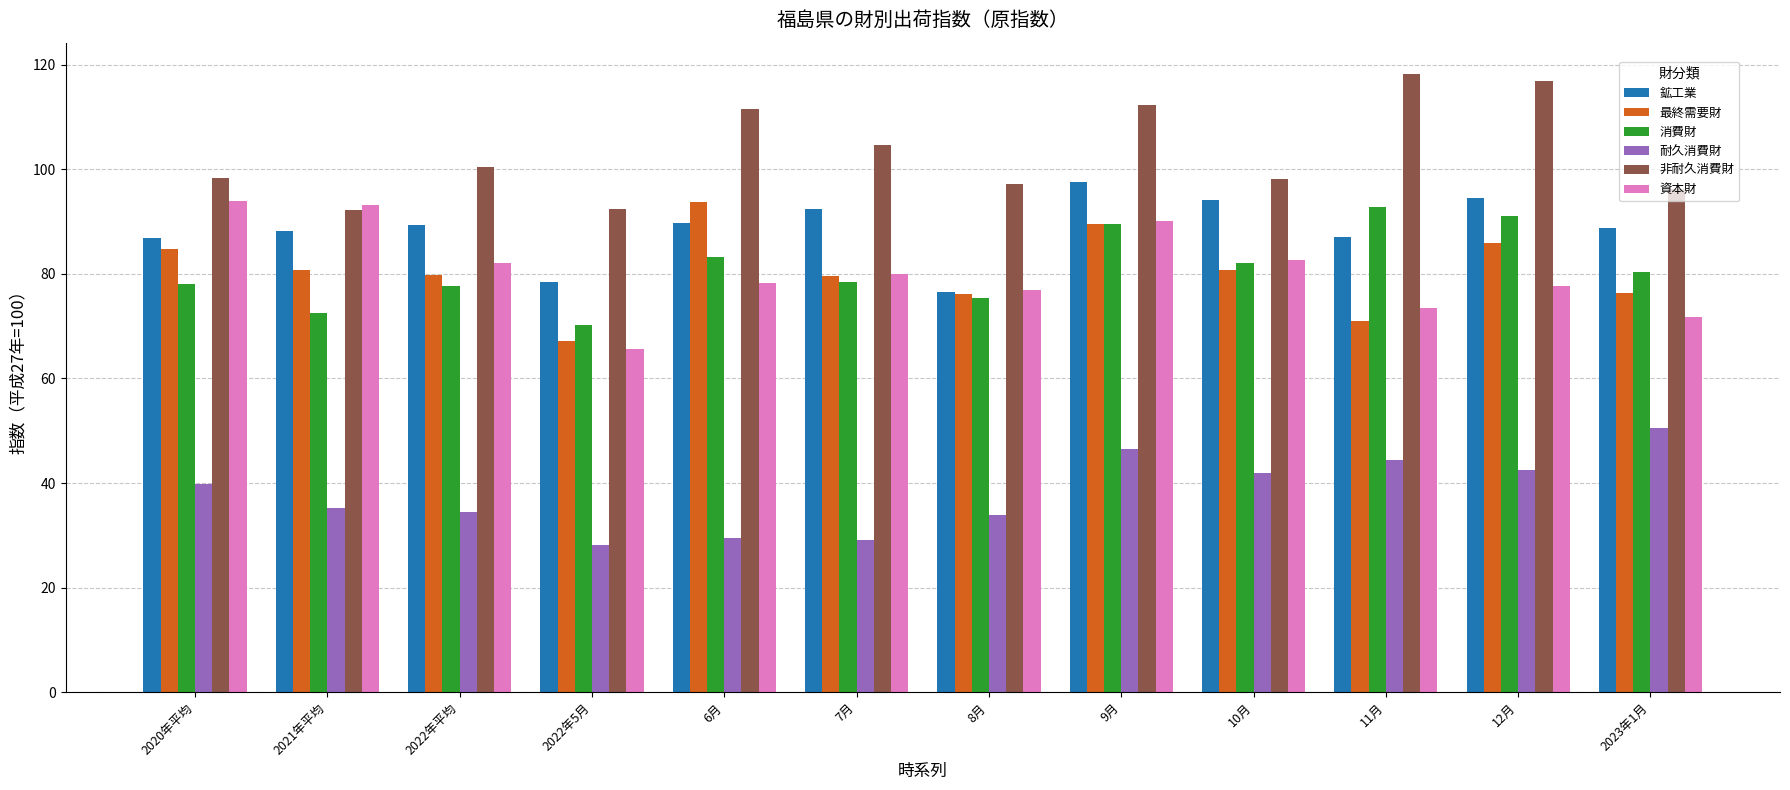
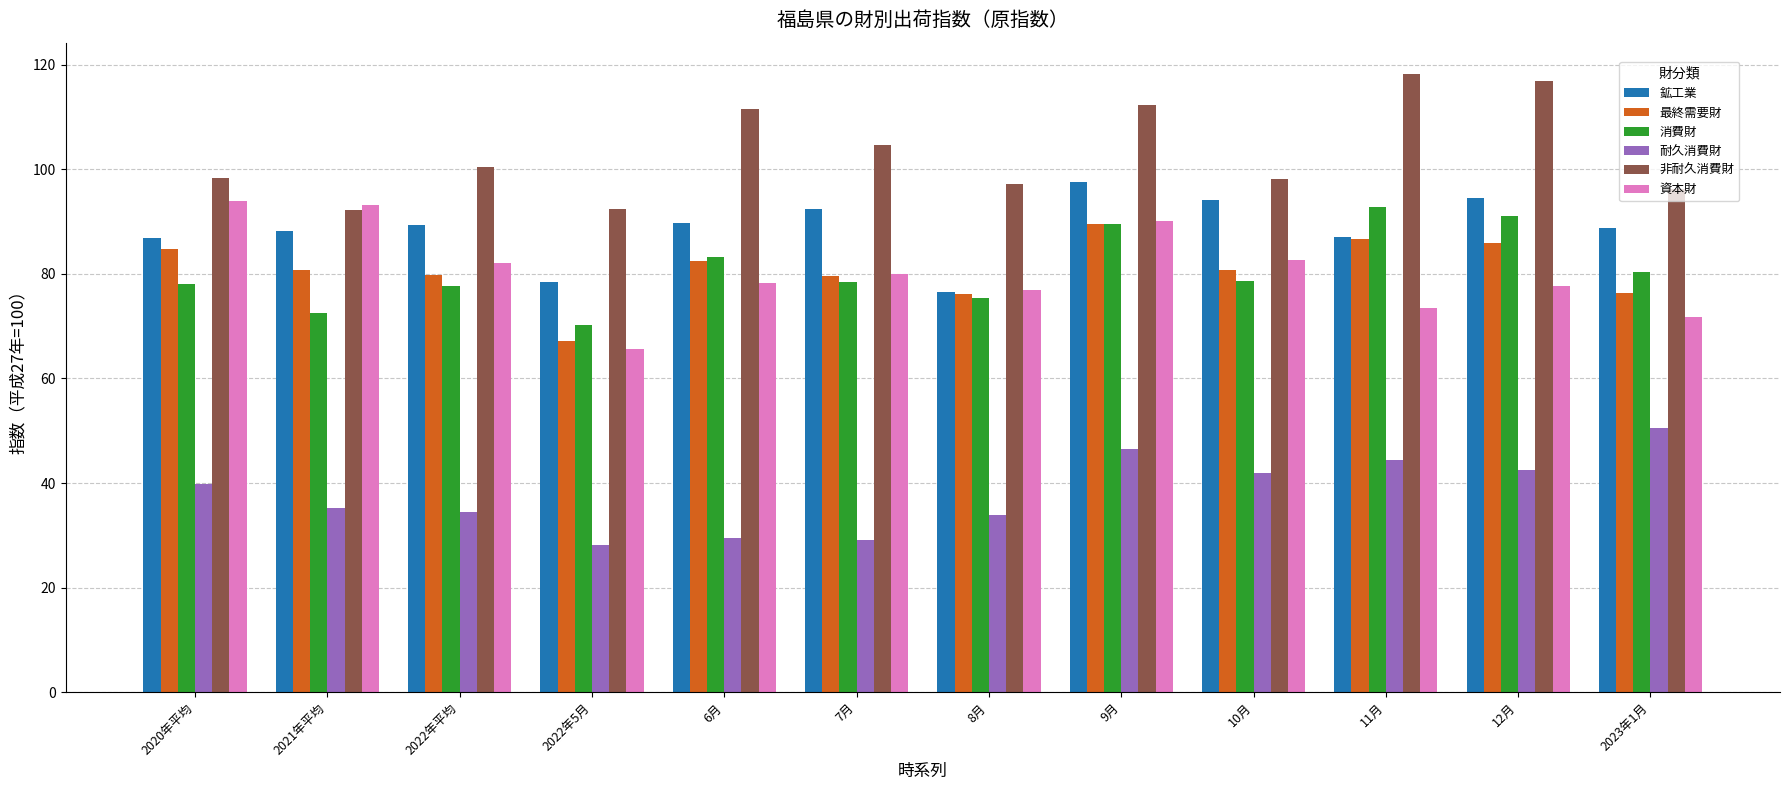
  {
    "鉱工業": {
      "2020年平均": 87,
      "2021年平均": 88,
      "2022年平均": 89,
      "2022年5月": 79,
      "6月": 90,
      "7月": 93,
      "8月": 77,
      "9月": 98,
      "10月": 94,
      "11月": 87,
      "12月": 95,
      "2023年1月": 89
    },
    "最終需要財": {
      "2020年平均": 85,
      "2021年平均": 81,
      "2022年平均": 80,
      "2022年5月": 67,
-     "6月": 94,
+     "6月": 82,
      "7月": 80,
      "8月": 76,
      "9月": 90,
      "10月": 81,
-     "11月": 71,
+     "11月": 87,
      "12月": 86,
      "2023年1月": 76
    },
    "消費財": {
      "2020年平均": 78,
      "2021年平均": 73,
      "2022年平均": 78,
      "2022年5月": 70,
      "6月": 83,
      "7月": 79,
      "8月": 75,
      "9月": 90,
-     "10月": 82,
+     "10月": 79,
      "11月": 93,
      "12月": 91,
      "2023年1月": 80
    },
    "耐久消費財": {
      "2020年平均": 40,
      "2021年平均": 35,
      "2022年平均": 35,
      "2022年5月": 28,
      "6月": 29,
      "7月": 29,
      "8月": 34,
      "9月": 47,
      "10月": 42,
      "11月": 44,
      "12月": 43,
      "2023年1月": 51
    },
    "非耐久消費財": {
      "2020年平均": 98,
      "2021年平均": 92,
      "2022年平均": 100,
      "2022年5月": 92,
      "6月": 112,
      "7月": 105,
      "8月": 97,
      "9月": 112,
      "10月": 98,
      "11月": 118,
      "12月": 117
    },
    "資本財": {
      "2020年平均": 94,
      "2021年平均": 93,
      "2022年平均": 82,
      "2022年5月": 66,
      "6月": 78,
      "7月": 80,
      "8月": 77,
      "9月": 90,
      "10月": 83,
      "11月": 74,
      "12月": 78,
      "2023年1月": 72
    }
  }
